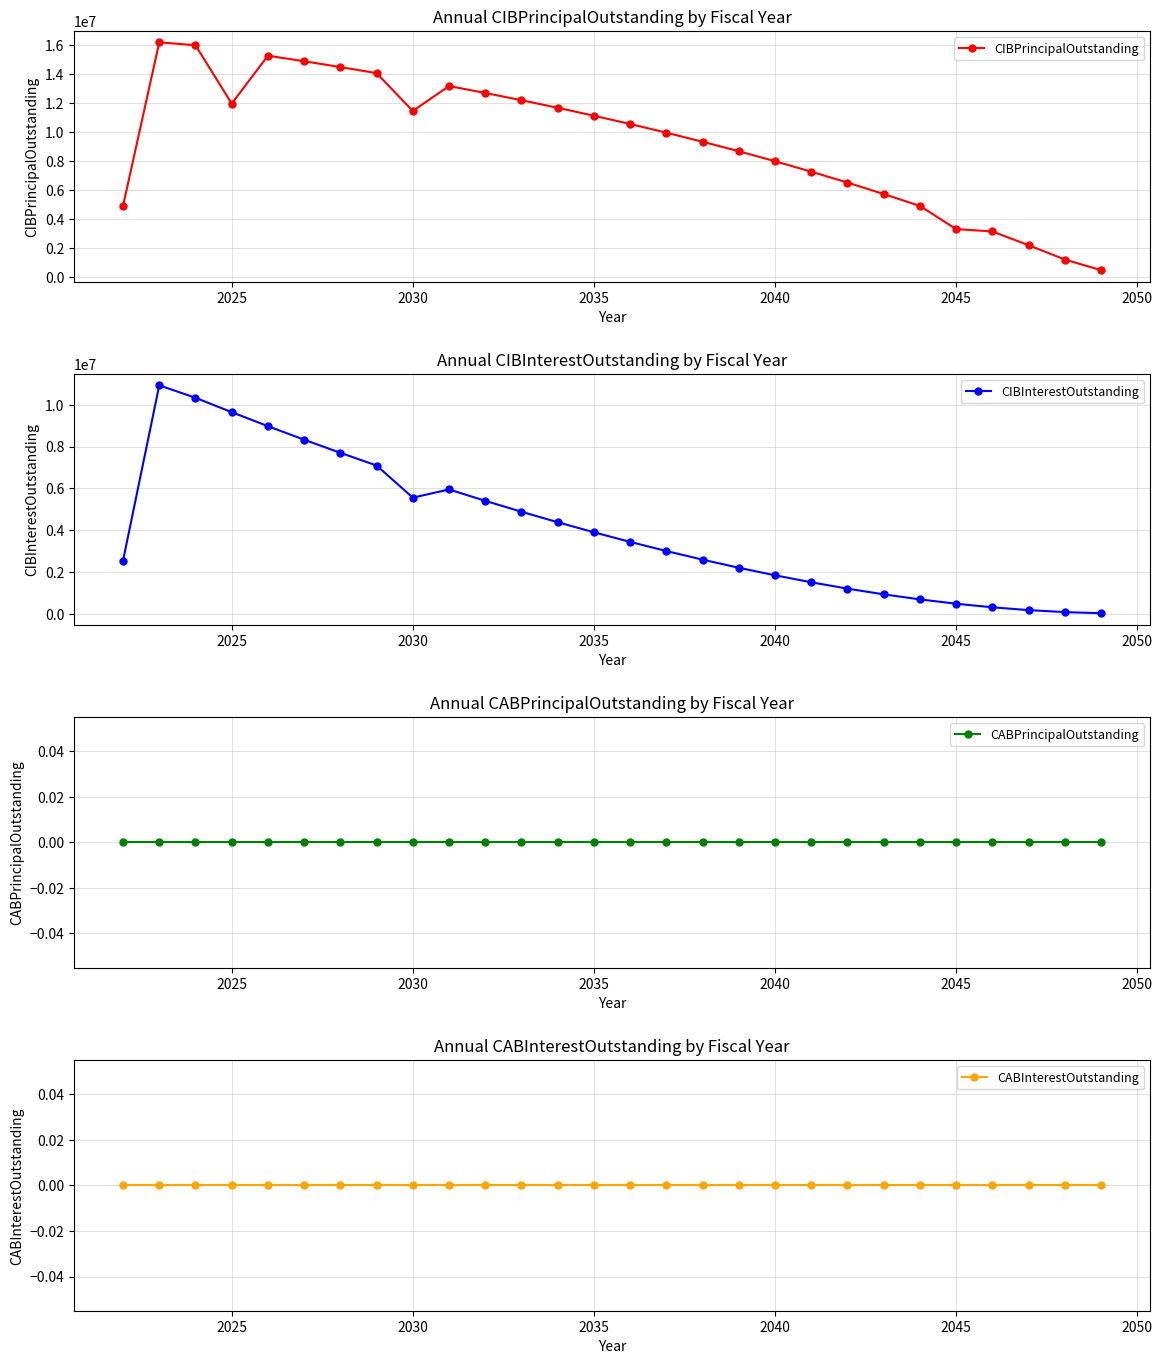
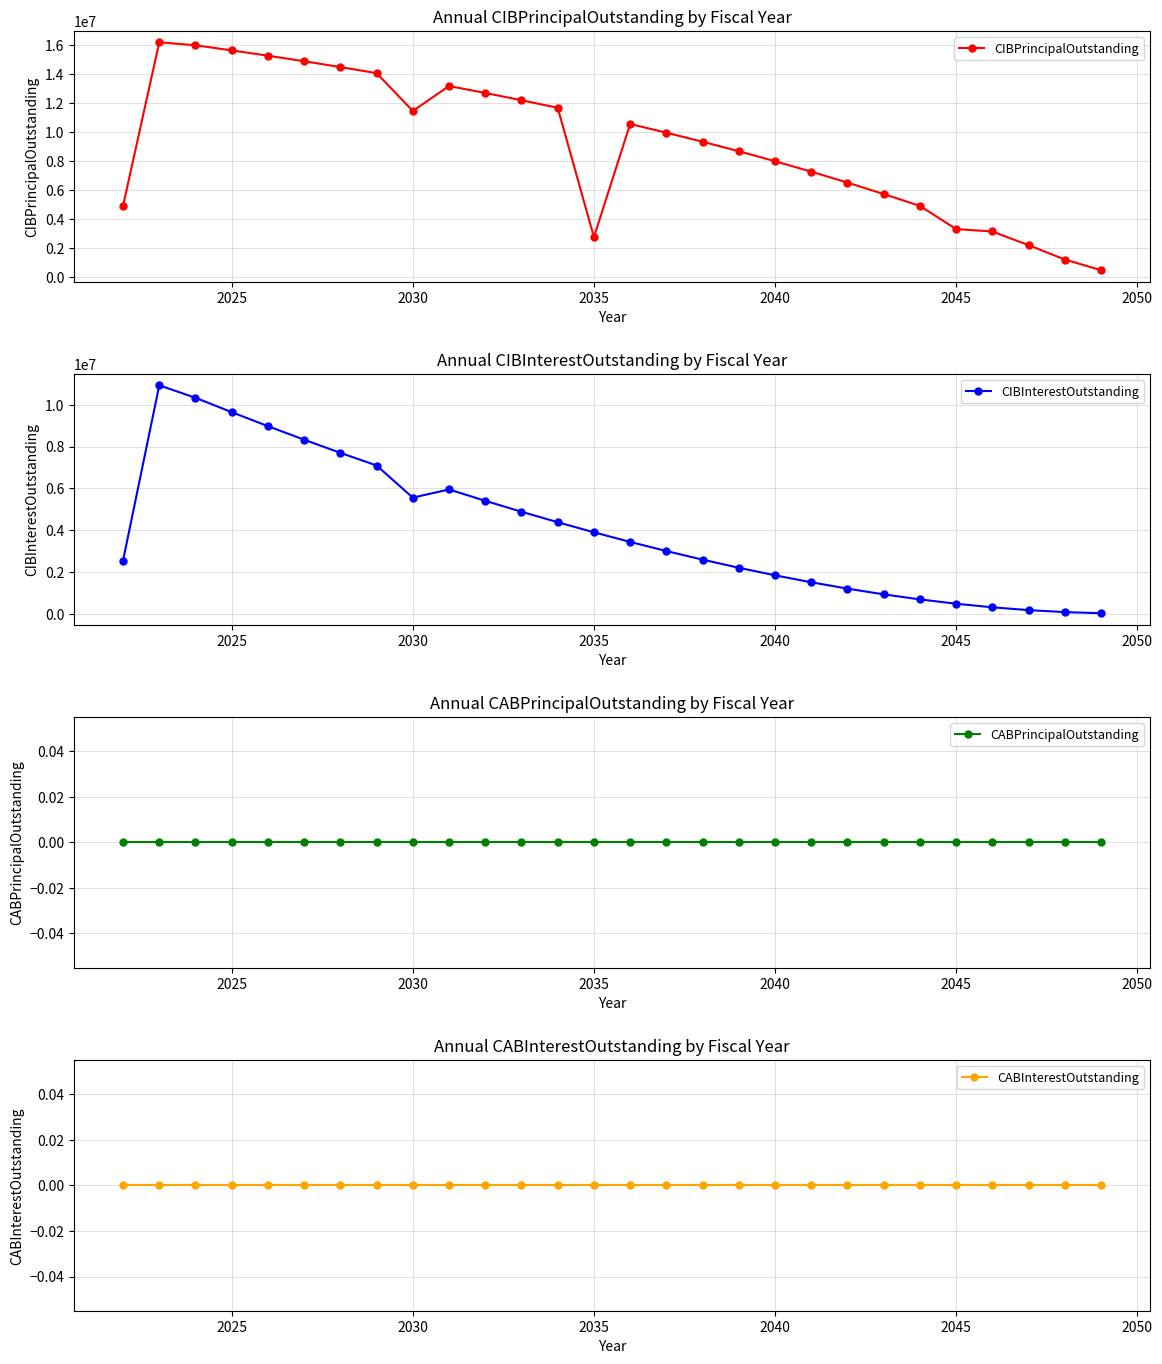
  {
    "Annual CIBPrincipalOutstanding by Fiscal Year": {
-     "2025": 12000000,
+     "2025": 15600000,
      "2030": 11500000,
-     "2035": 11100000,
+     "2035": 2800000,
      "2040": 8000000,
      "2045": 3300000
    },
    "Annual CIBInterestOutstanding by Fiscal Year": {
      "2025": 9600000,
      "2030": 5600000,
      "2035": 3900000,
      "2040": 1800000,
      "2045": 500000
    },
    "Annual CABPrincipalOutstanding by Fiscal Year": {
      "2025": 0.000,
      "2030": 0.000,
      "2035": 0.000,
      "2040": 0.000,
      "2045": 0.000
    },
    "Annual CABInterestOutstanding by Fiscal Year": {
      "2025": 0.000,
      "2030": 0.000,
      "2035": 0.000,
      "2040": 0.000,
      "2045": 0.000
    }
  }
